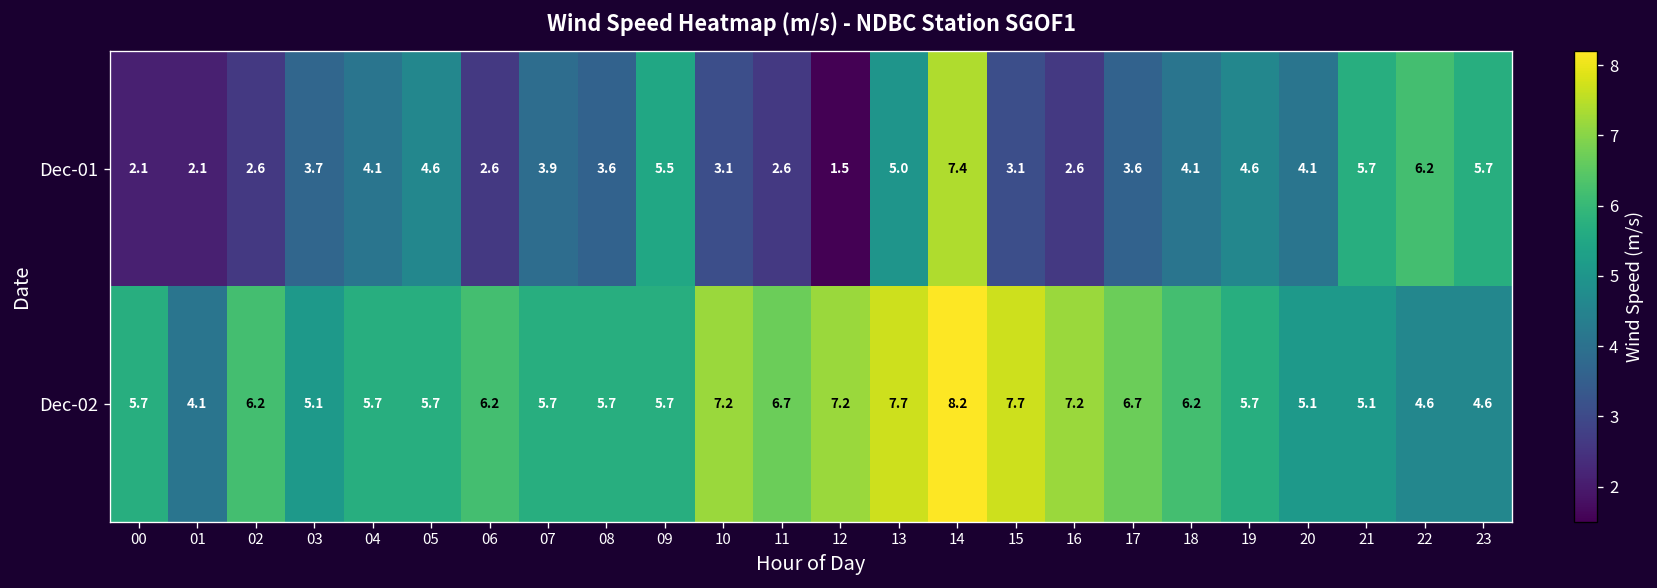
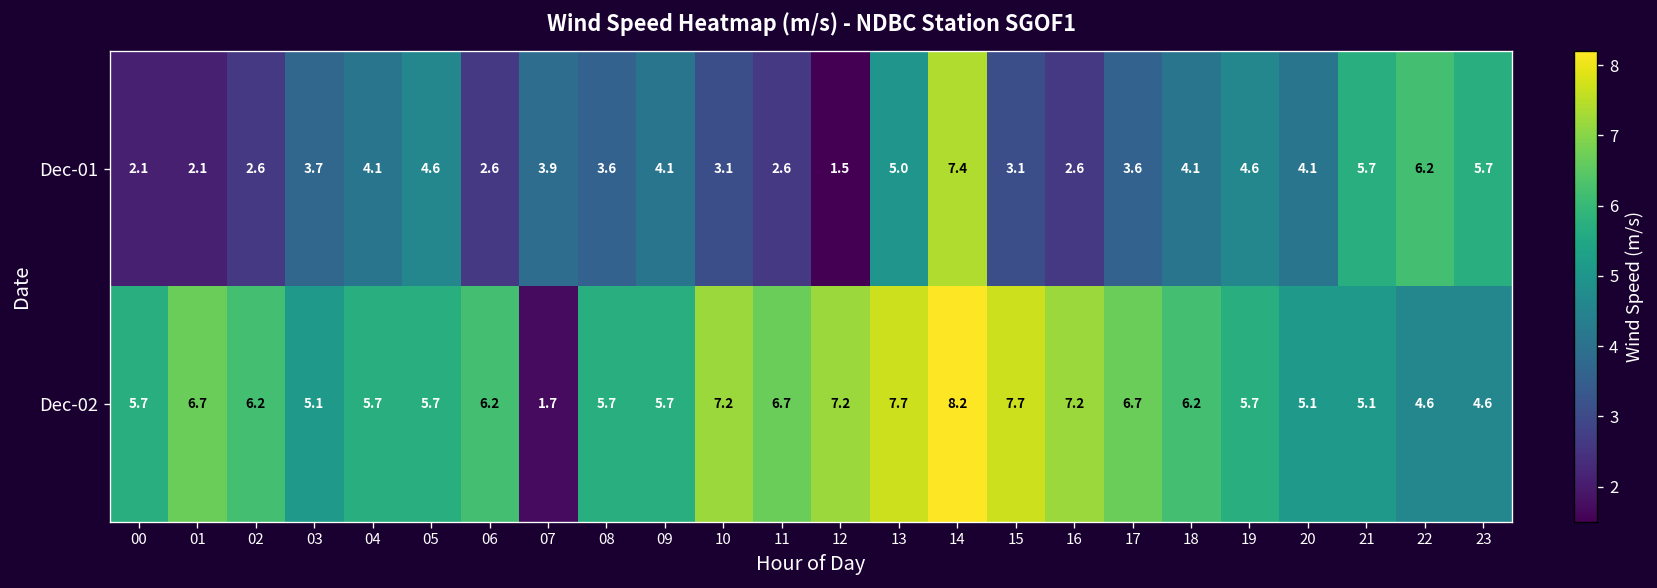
  {
    "Dec-01": {
      "00": 2.1,
      "01": 2.1,
      "02": 2.6,
      "03": 3.7,
      "04": 4.1,
      "05": 4.6,
      "06": 2.6,
      "07": 3.9,
      "08": 3.6,
-     "09": 5.5,
+     "09": 4.1,
      "10": 3.1,
      "11": 2.6,
      "12": 1.5,
      "13": 5.0,
      "14": 7.4,
      "15": 3.1,
      "16": 2.6,
      "17": 3.6,
      "18": 4.1,
      "19": 4.6,
      "20": 4.1,
      "21": 5.7,
      "22": 6.2,
      "23": 5.7
    },
    "Dec-02": {
      "00": 5.7,
-     "01": 4.1,
+     "01": 6.7,
      "02": 6.2,
      "03": 5.1,
      "04": 5.7,
      "05": 5.7,
      "06": 6.2,
-     "07": 5.7,
+     "07": 1.7,
      "08": 5.7,
      "09": 5.7,
      "10": 7.2,
      "11": 6.7,
      "12": 7.2,
      "13": 7.7,
      "14": 8.2,
      "15": 7.7,
      "16": 7.2,
      "17": 6.7,
      "18": 6.2,
      "19": 5.7,
      "20": 5.1,
      "21": 5.1,
      "22": 4.6,
      "23": 4.6
    }
  }
